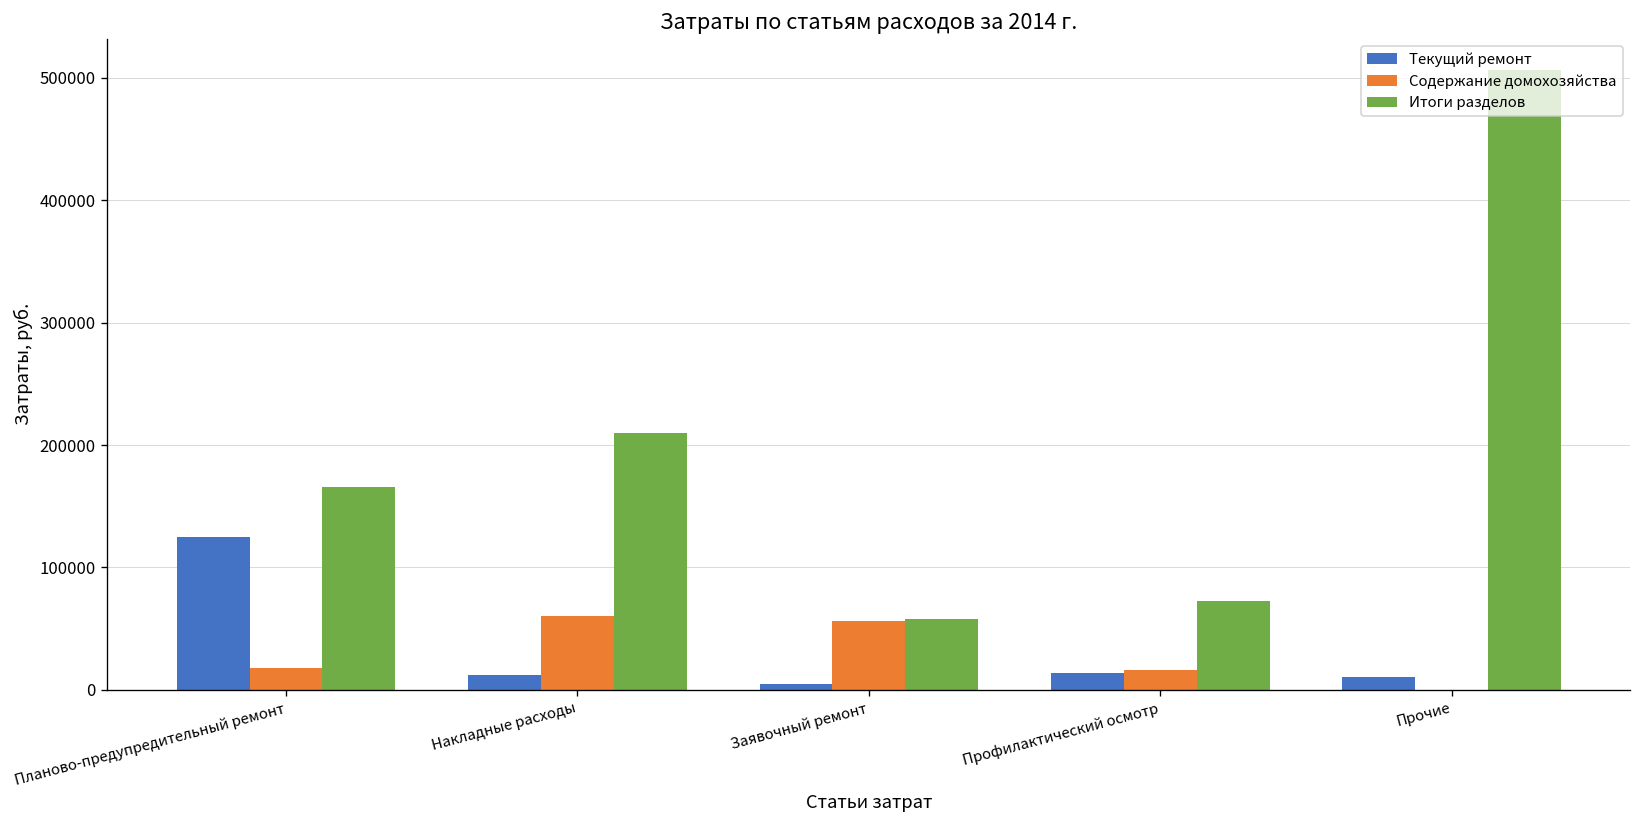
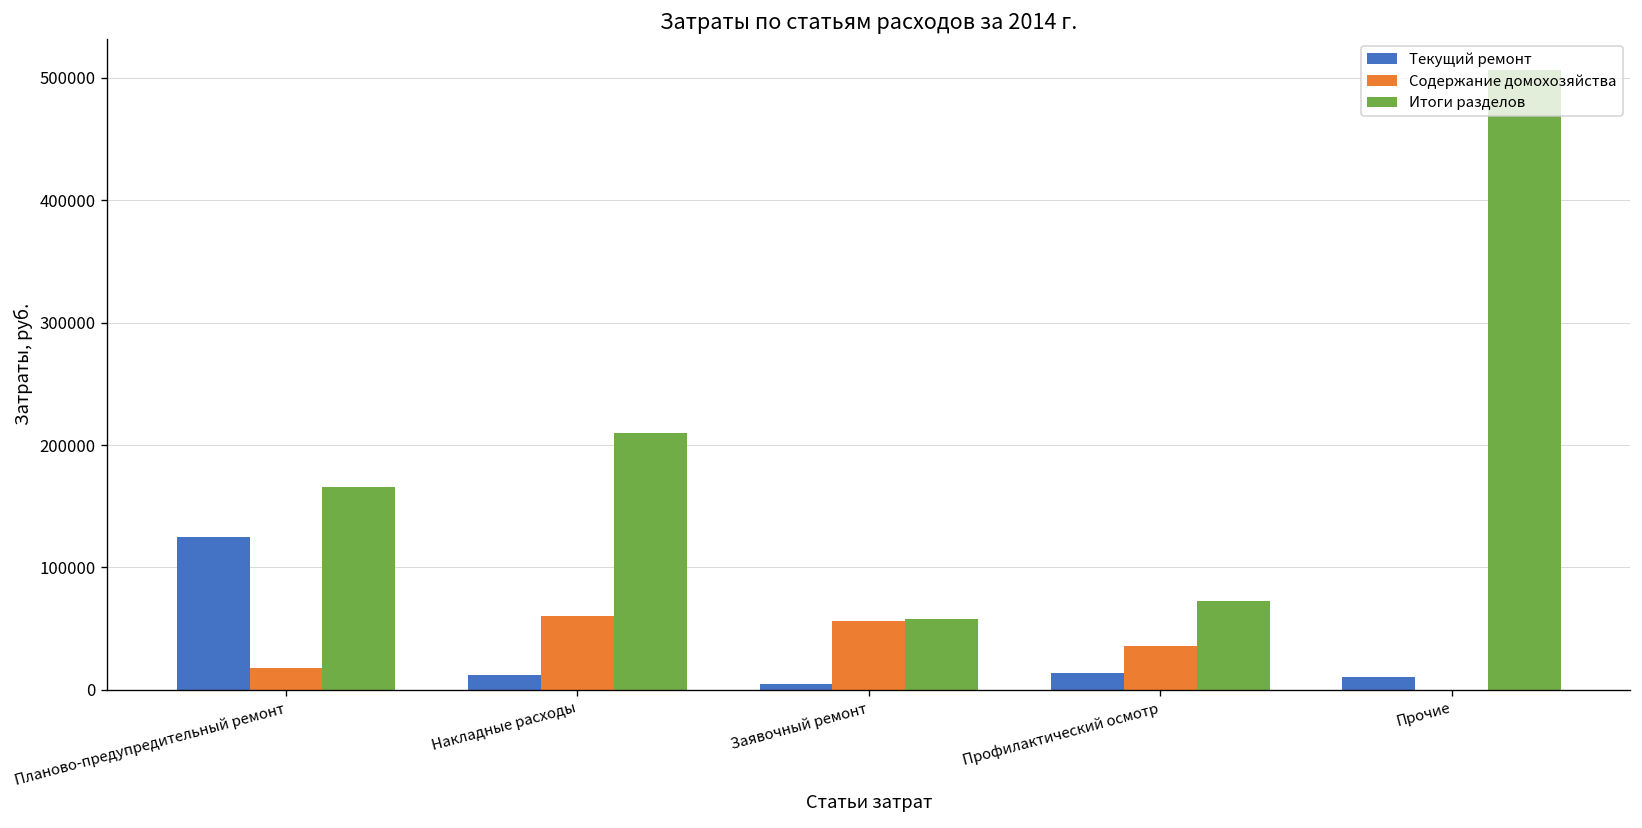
  {
    "Текущий ремонт": {
      "Планово-предупредительный ремонт": 125000,
      "Накладные расходы": 13000,
      "Заявочный ремонт": 5000,
      "Профилактический осмотр": 14000,
      "Прочие": 10000
    },
    "Содержание домохозяйства": {
      "Планово-предупредительный ремонт": 18000,
      "Накладные расходы": 61000,
      "Заявочный ремонт": 56000,
-     "Профилактический осмотр": 16000,
+     "Профилактический осмотр": 36000,
      "Прочие": 0
    },
    "Итоги разделов": {
      "Планово-предупредительный ремонт": 166000,
      "Накладные расходы": 210000,
      "Заявочный ремонт": 58000,
      "Профилактический осмотр": 73000
    }
  }
